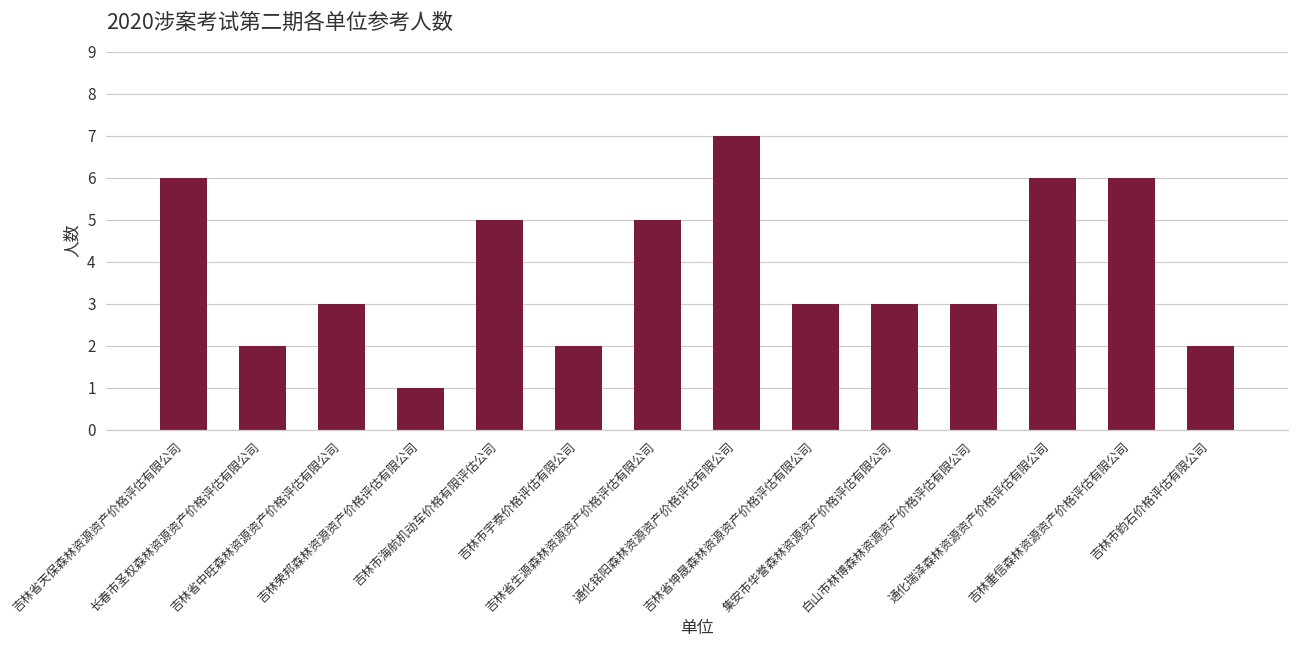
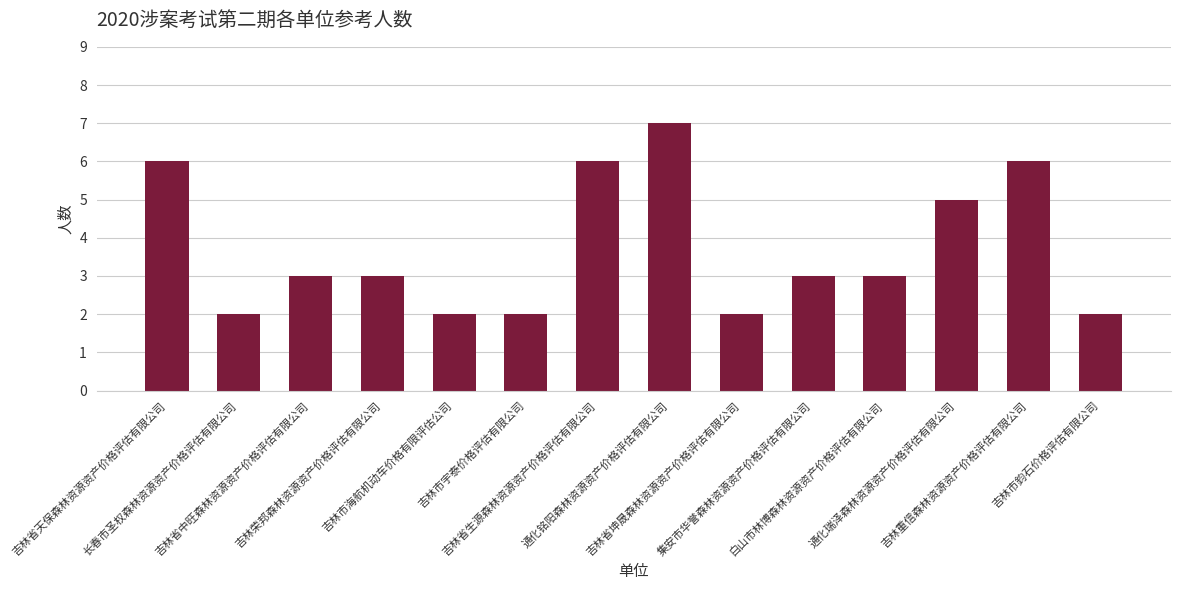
  {
    "吉林省天保森林资源资产价格评估有限公司": 6,
    "长春市圣权森林资源资产价格评估有限公司": 2,
    "吉林省中旺森林资源资产价格评估有限公司": 3,
-   "吉林荣邦森林资源资产价格评估有限公司": 1,
-   "吉林市海航机动车价格有限评估公司": 5,
+   "吉林荣邦森林资源资产价格评估有限公司": 3,
+   "吉林市海航机动车价格有限评估公司": 2,
    "吉林市宇泰价格评估有限公司": 2,
-   "吉林省生源森林资源资产价格评估有限公司": 5,
+   "吉林省生源森林资源资产价格评估有限公司": 6,
    "通化铭阳森林资源资产价格评估有限公司": 7,
-   "吉林省坤晟森林资源资产价格评估有限公司": 3,
+   "吉林省坤晟森林资源资产价格评估有限公司": 2,
    "集安市华誉森林资源资产价格评估有限公司": 3,
    "白山市林博森林资源资产价格评估有限公司": 3,
-   "通化瑞泽森林资源资产价格评估有限公司": 6,
+   "通化瑞泽森林资源资产价格评估有限公司": 5,
    "吉林重信森林资源资产价格评估有限公司": 6,
    "吉林市鈞石价格评估有限公司": 2
  }
